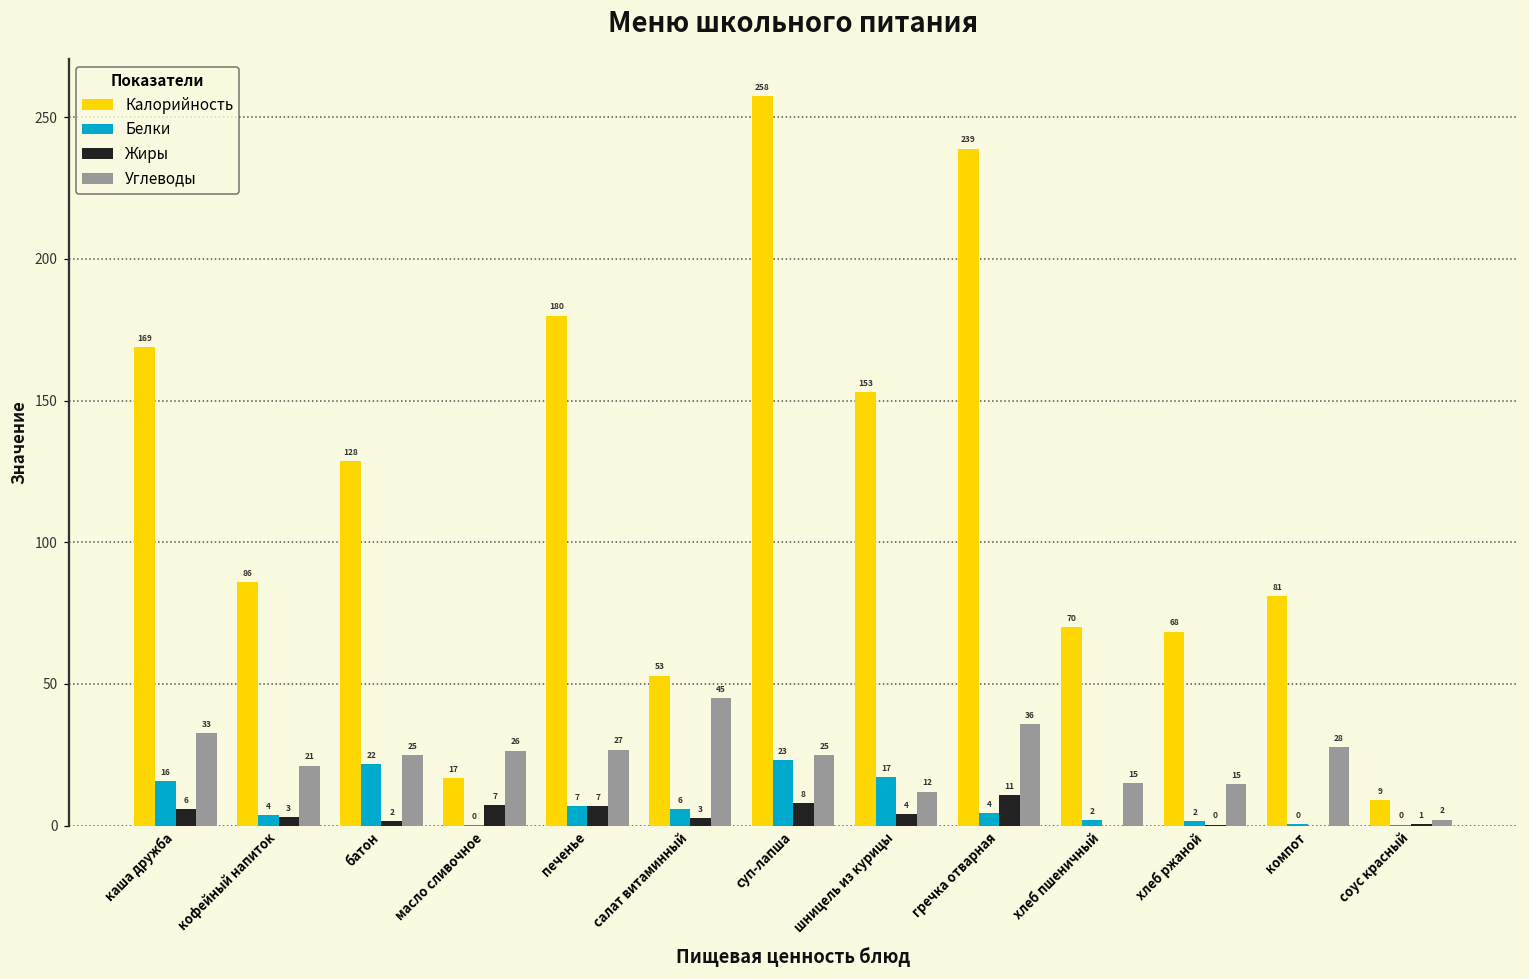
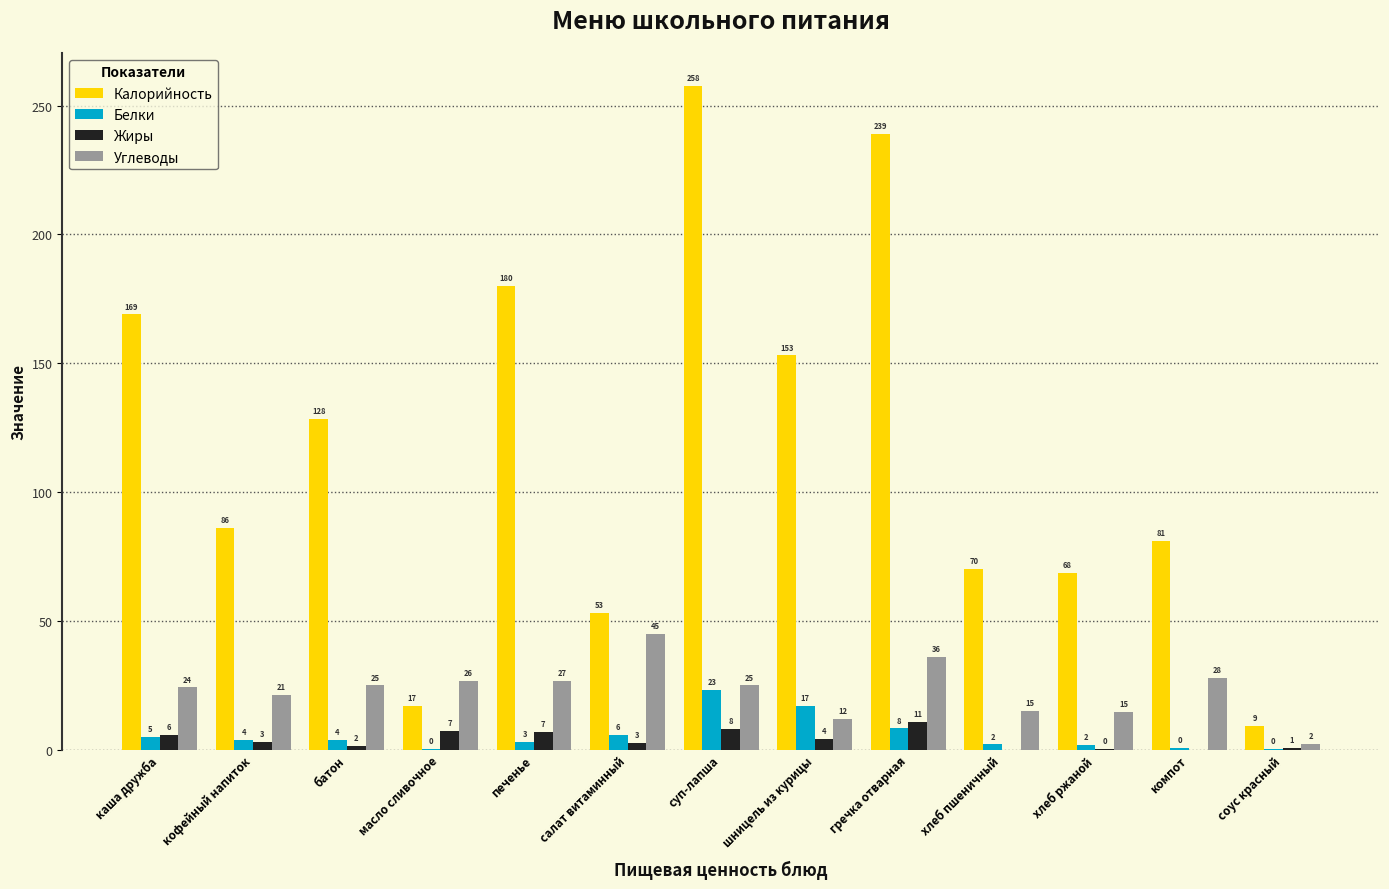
  {
    "Калорийность": {
      "каша дружба": 169,
      "кофейный напиток": 86,
      "батон": 128,
      "масло сливочное": 17,
      "печенье": 180,
      "салат витаминный": 53,
      "суп-лапша": 258,
      "шницель из курицы": 153,
      "гречка отварная": 239,
      "хлеб пшеничный": 70,
      "хлеб ржаной": 68,
      "компот": 81,
      "соус красный": 9
    },
    "Белки": {
-     "каша дружба": 16,
+     "каша дружба": 5,
      "кофейный напиток": 4,
-     "батон": 22,
+     "батон": 4,
      "масло сливочное": 0,
-     "печенье": 7,
+     "печенье": 3,
      "салат витаминный": 6,
      "суп-лапша": 23,
      "шницель из курицы": 17,
-     "гречка отварная": 4,
+     "гречка отварная": 8,
      "хлеб пшеничный": 2,
      "хлеб ржаной": 2,
      "компот": 0,
      "соус красный": 0
    },
    "Жиры": {
      "каша дружба": 6,
      "кофейный напиток": 3,
      "батон": 2,
      "масло сливочное": 7,
      "печенье": 7,
      "салат витаминный": 3,
      "суп-лапша": 8,
      "шницель из курицы": 4,
      "гречка отварная": 11,
      "хлеб ржаной": 0,
      "соус красный": 1
    },
    "Углеводы": {
-     "каша дружба": 33,
+     "каша дружба": 24,
      "кофейный напиток": 21,
      "батон": 25,
      "масло сливочное": 26,
      "печенье": 27,
      "салат витаминный": 45,
      "суп-лапша": 25,
      "шницель из курицы": 12,
      "гречка отварная": 36,
      "хлеб пшеничный": 15,
      "хлеб ржаной": 15,
      "компот": 28,
      "соус красный": 2
    }
  }
